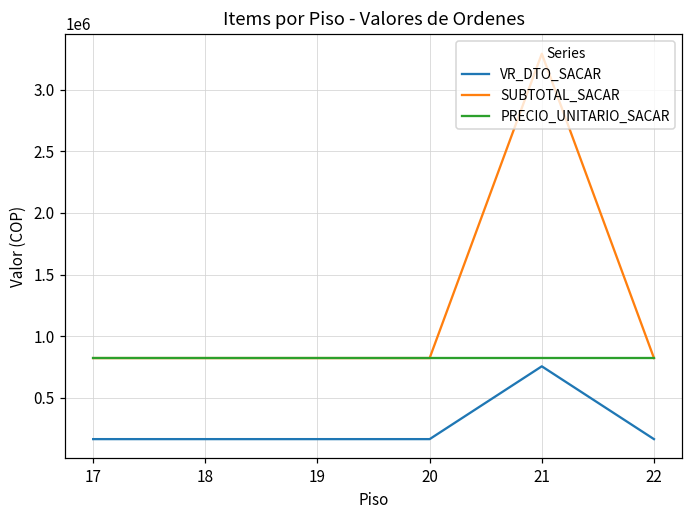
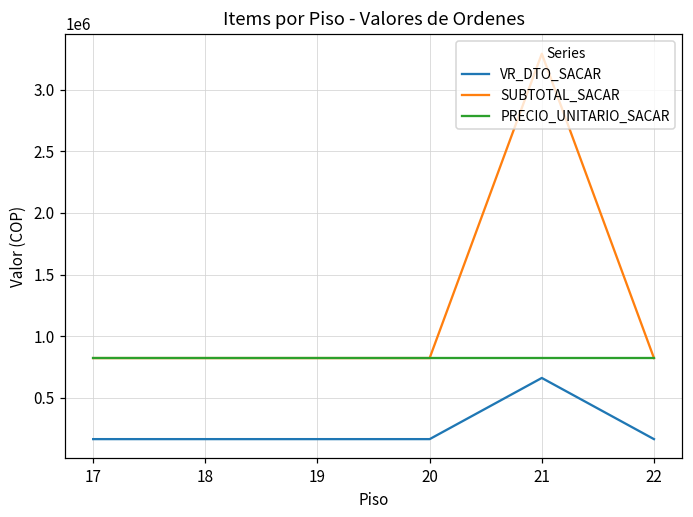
  {
    "VR_DTO_SACAR": {
      "17": 170000,
      "18": 170000,
      "19": 170000,
      "20": 170000,
-     "21": 760000,
+     "21": 660000,
      "22": 170000
    },
    "PRECIO_UNITARIO_SACAR": {
      "21": 820000
    }
  }
